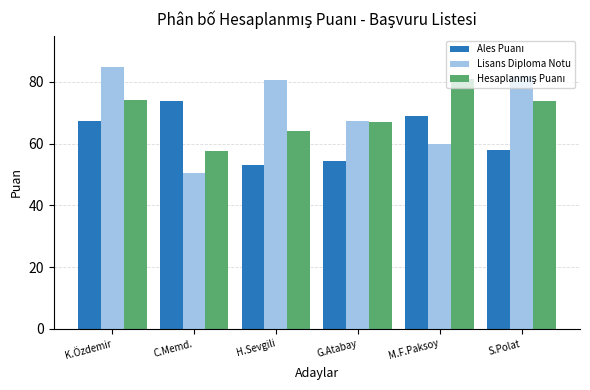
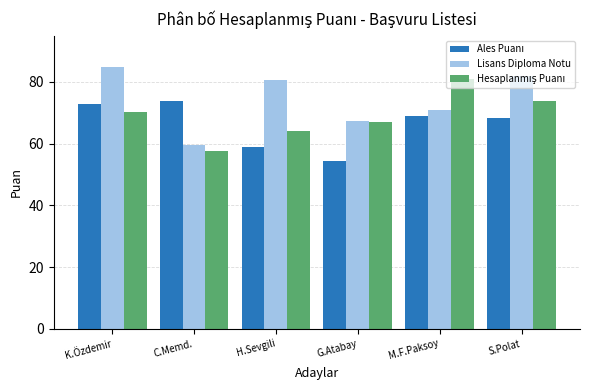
  {
    "Ales Puanı": {
-     "K.Özdemir": 67,
+     "K.Özdemir": 73,
      "C.Memd.": 74,
-     "H.Sevgili": 53,
+     "H.Sevgili": 59,
      "G.Atabay": 54,
      "M.F.Paksoy": 69,
-     "S.Polat": 58
+     "S.Polat": 68
    },
    "Lisans Diploma Notu": {
      "K.Özdemir": 85,
-     "C.Memd.": 51,
+     "C.Memd.": 60,
      "H.Sevgili": 81,
      "G.Atabay": 67,
-     "M.F.Paksoy": 60
+     "M.F.Paksoy": 71
    },
    "Hesaplanmış Puanı": {
-     "K.Özdemir": 74,
+     "K.Özdemir": 70,
      "C.Memd.": 58,
      "H.Sevgili": 64,
      "G.Atabay": 67,
      "S.Polat": 74
    }
  }
